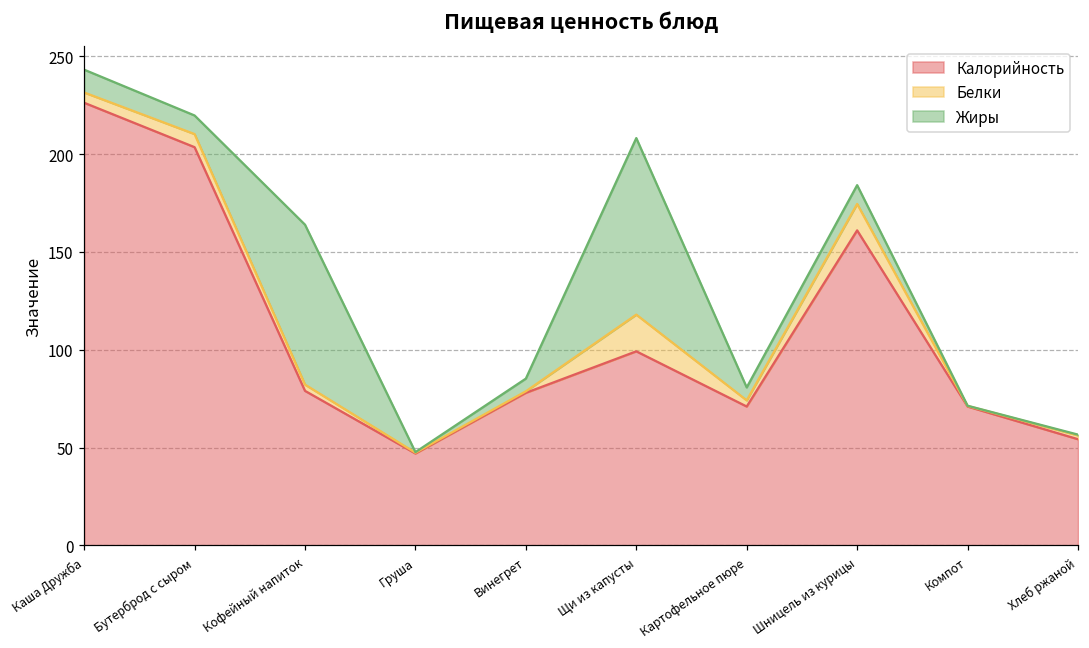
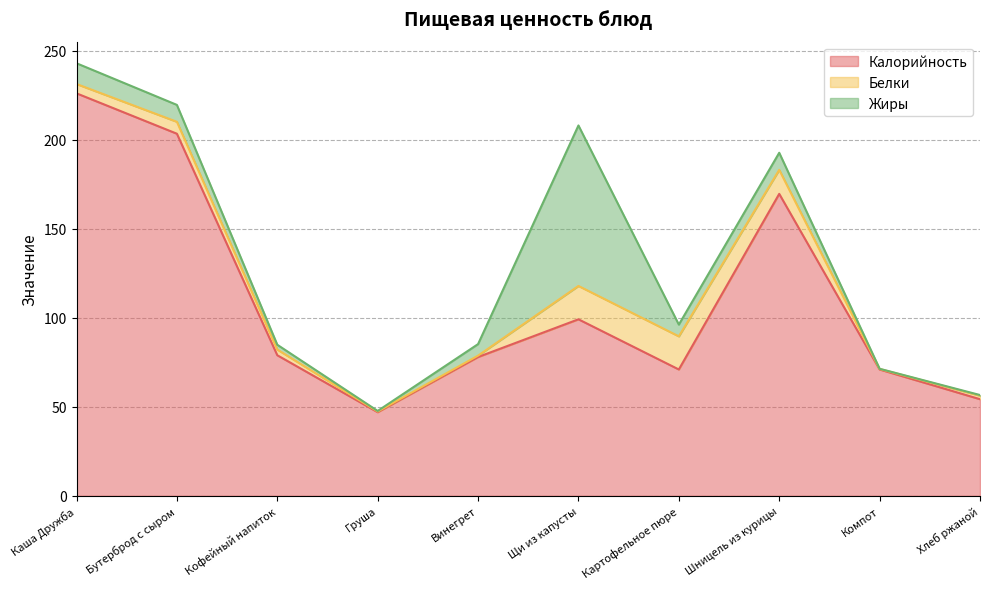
  {
    "Калорийность": {
      "Каша Дружба": 226,
      "Бутерброд с сыром": 204,
      "Кофейный напиток": 79,
      "Щи из капусты": 99,
      "Картофельное пюре": 71,
-     "Шницель из курицы": 161,
+     "Шницель из курицы": 170,
      "Хлеб ржаной": 54
    },
    "Белки": {
      "Каша Дружба": 5,
      "Бутерброд с сыром": 7,
      "Кофейный напиток": 3,
      "Щи из капусты": 19,
-     "Картофельное пюре": 3,
+     "Картофельное пюре": 19,
      "Шницель из курицы": 14
    },
    "Жиры": {
      "Каша Дружба": 12,
      "Бутерброд с сыром": 10,
-     "Кофейный напиток": 82,
+     "Кофейный напиток": 3,
      "Винегрет": 6,
      "Щи из капусты": 90,
      "Картофельное пюре": 7,
      "Шницель из курицы": 10
    }
  }
